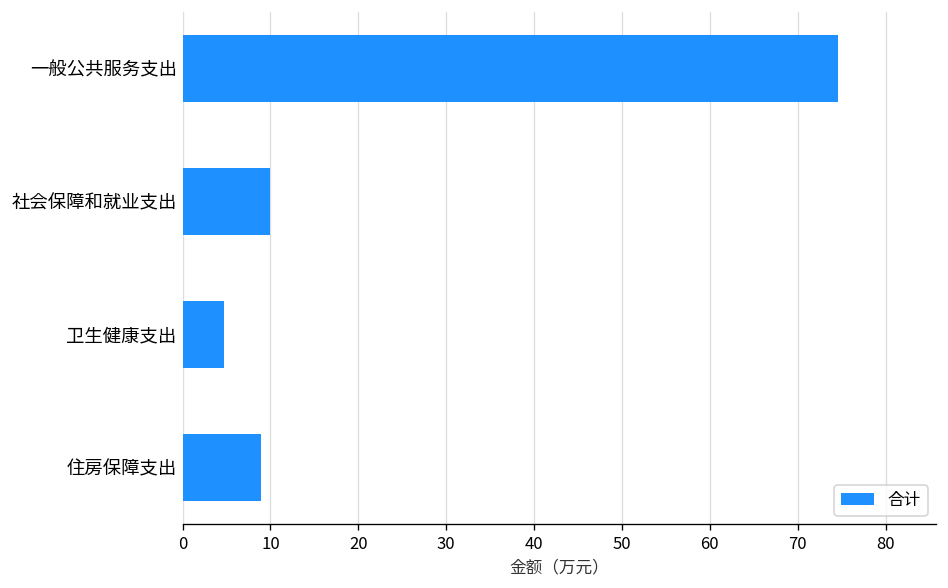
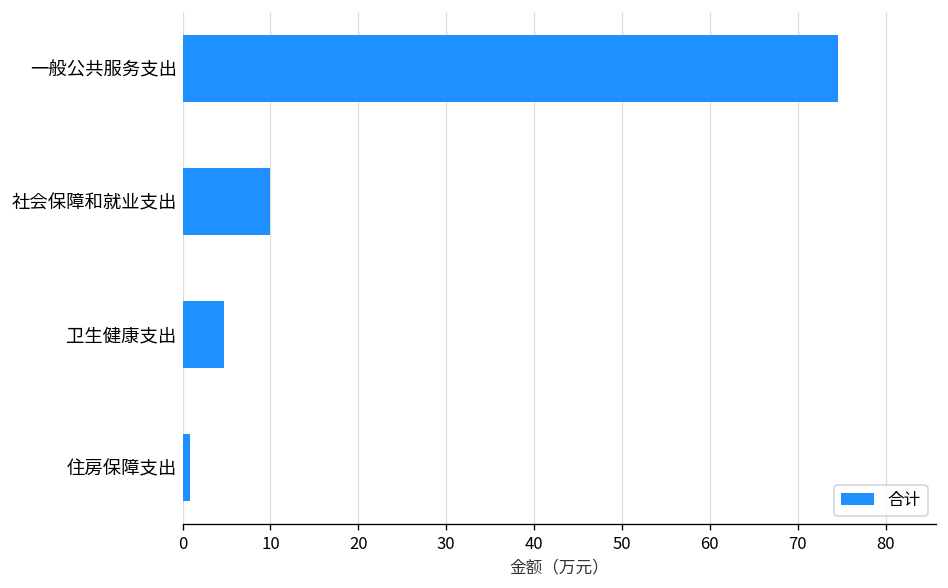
  {
    "一般公共服务支出": 75,
    "社会保障和就业支出": 10,
    "卫生健康支出": 5,
-   "住房保障支出": 9
+   "住房保障支出": 1
  }
